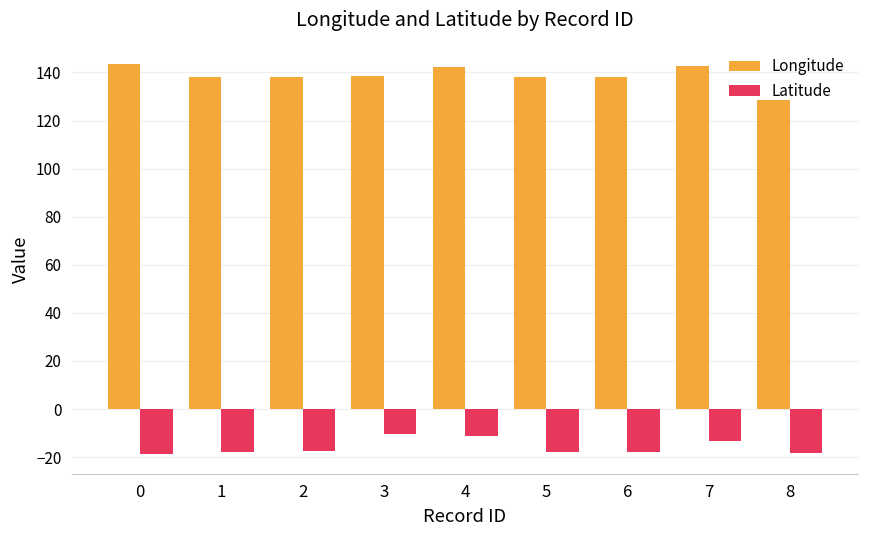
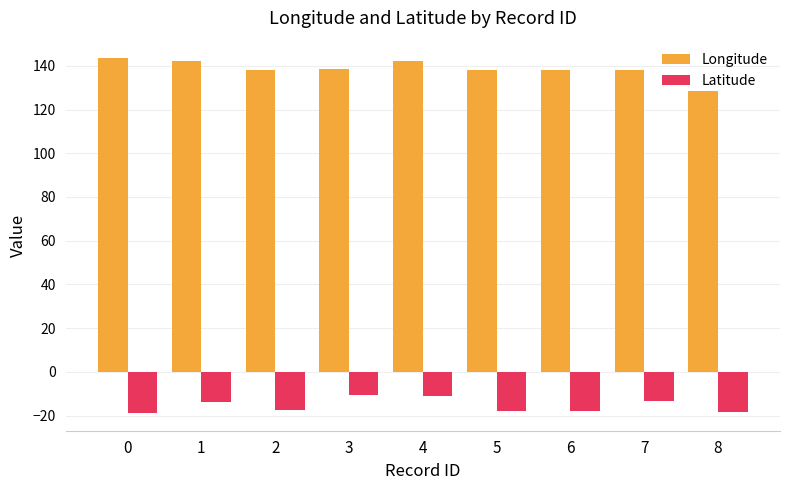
  {
    "Longitude": {
      "0": 143,
-     "1": 138,
+     "1": 142,
      "2": 138,
      "3": 138,
      "4": 142,
      "5": 138,
      "6": 138,
-     "7": 143,
+     "7": 138,
      "8": 129
    },
    "Latitude": {
      "0": -19,
-     "1": -18,
+     "1": -14,
      "2": -18,
      "3": -10,
      "4": -11,
      "5": -18,
      "6": -18,
      "7": -13,
      "8": -18
    }
  }
